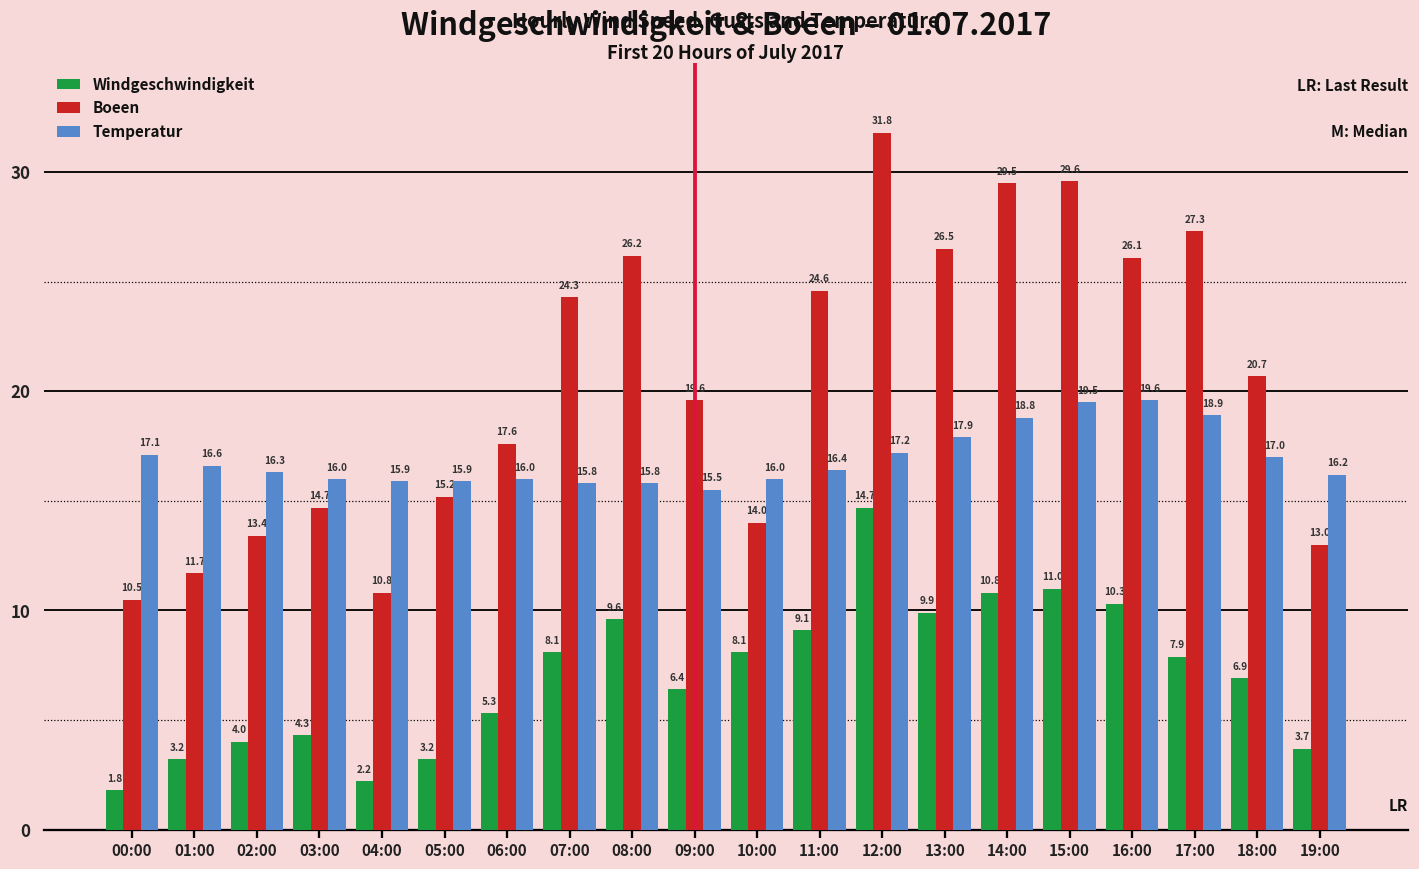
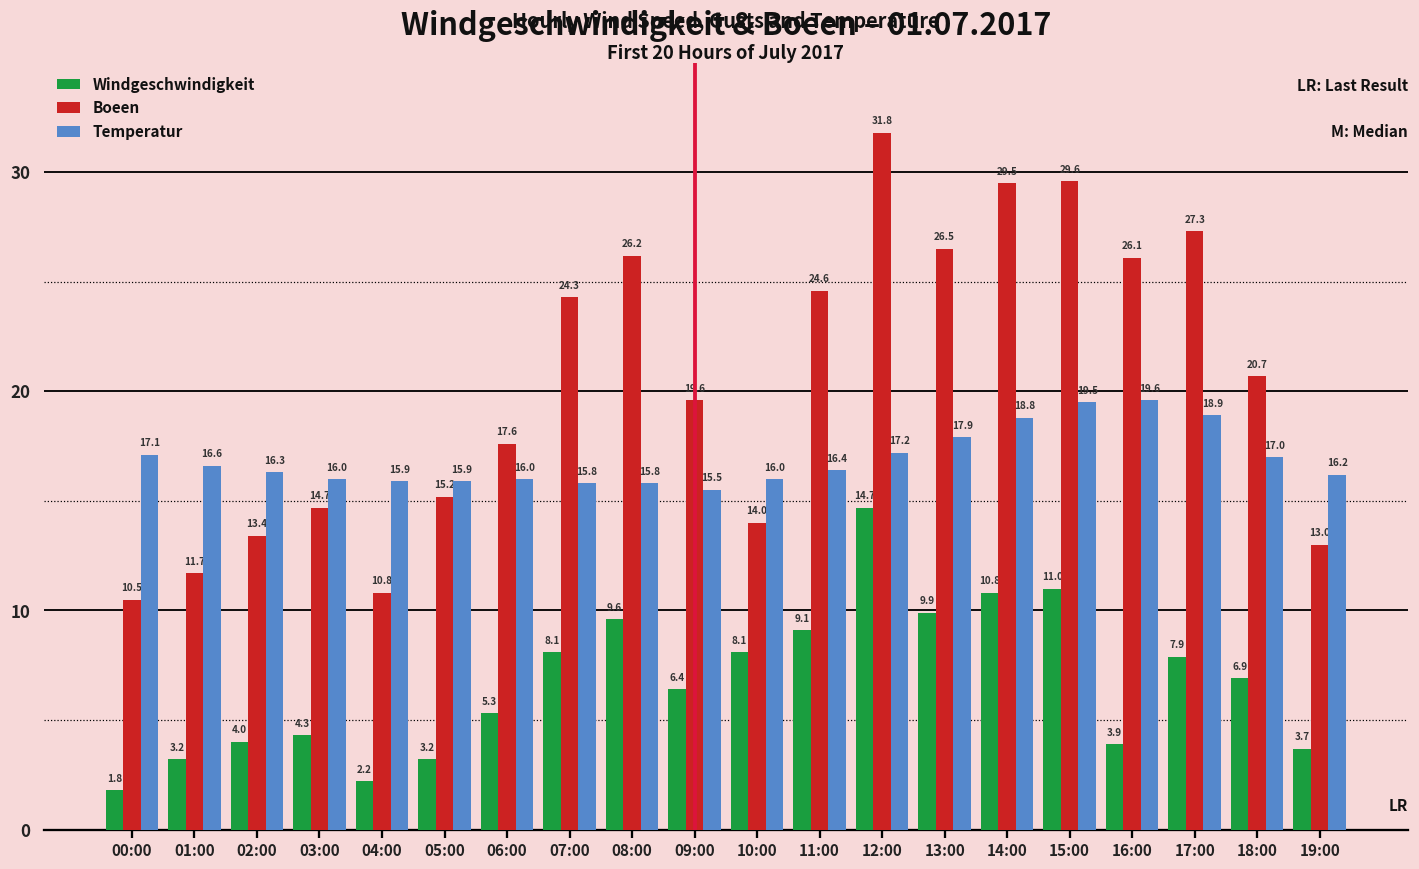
  {
    "Windgeschwindigkeit": {
      "00:00": 1.8,
      "01:00": 3.2,
      "02:00": 4.0,
      "03:00": 4.3,
      "04:00": 2.2,
      "05:00": 3.2,
      "06:00": 5.3,
      "07:00": 8.1,
      "08:00": 9.6,
      "09:00": 6.4,
      "10:00": 8.1,
      "11:00": 9.1,
      "12:00": 14.7,
      "13:00": 9.9,
      "14:00": 10.8,
      "15:00": 11.0,
-     "16:00": 10.3,
+     "16:00": 3.9,
      "17:00": 7.9,
      "18:00": 6.9,
      "19:00": 3.7
    },
    "Boeen": {
      "00:00": 10.5,
      "01:00": 11.7,
      "02:00": 13.4,
      "03:00": 14.7,
      "04:00": 10.8,
      "05:00": 15.2,
      "06:00": 17.6,
      "07:00": 24.3,
      "08:00": 26.2,
      "09:00": 19.6,
      "10:00": 14.0,
      "11:00": 24.6,
      "12:00": 31.8,
      "13:00": 26.5,
      "14:00": 29.5,
      "15:00": 29.6,
      "16:00": 26.1,
      "17:00": 27.3,
      "18:00": 20.7,
      "19:00": 13.0
    },
    "Temperatur": {
      "00:00": 17.1,
      "01:00": 16.6,
      "02:00": 16.3,
      "03:00": 16.0,
      "04:00": 15.9,
      "05:00": 15.9,
      "06:00": 16.0,
      "07:00": 15.8,
      "08:00": 15.8,
      "09:00": 15.5,
      "10:00": 16.0,
      "11:00": 16.4,
      "12:00": 17.2,
      "13:00": 17.9,
      "14:00": 18.8,
      "15:00": 19.5,
      "16:00": 19.6,
      "17:00": 18.9,
      "18:00": 17.0,
      "19:00": 16.2
    }
  }
